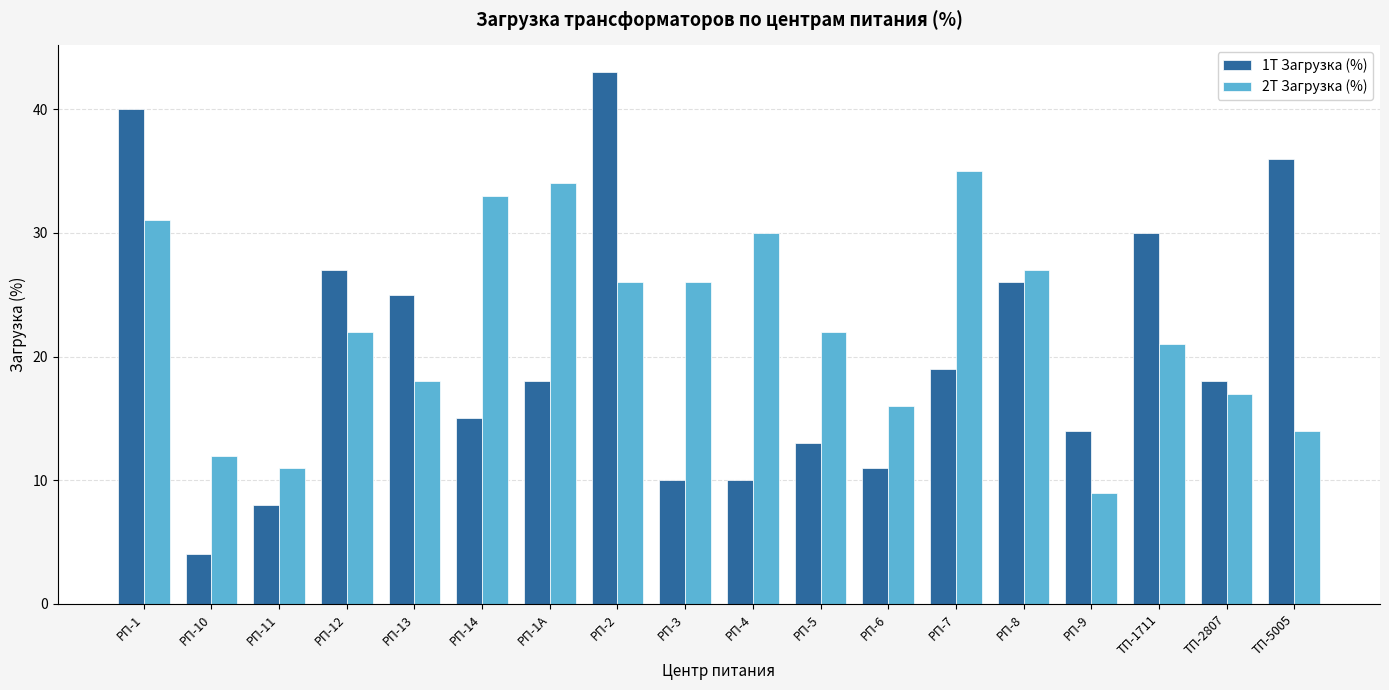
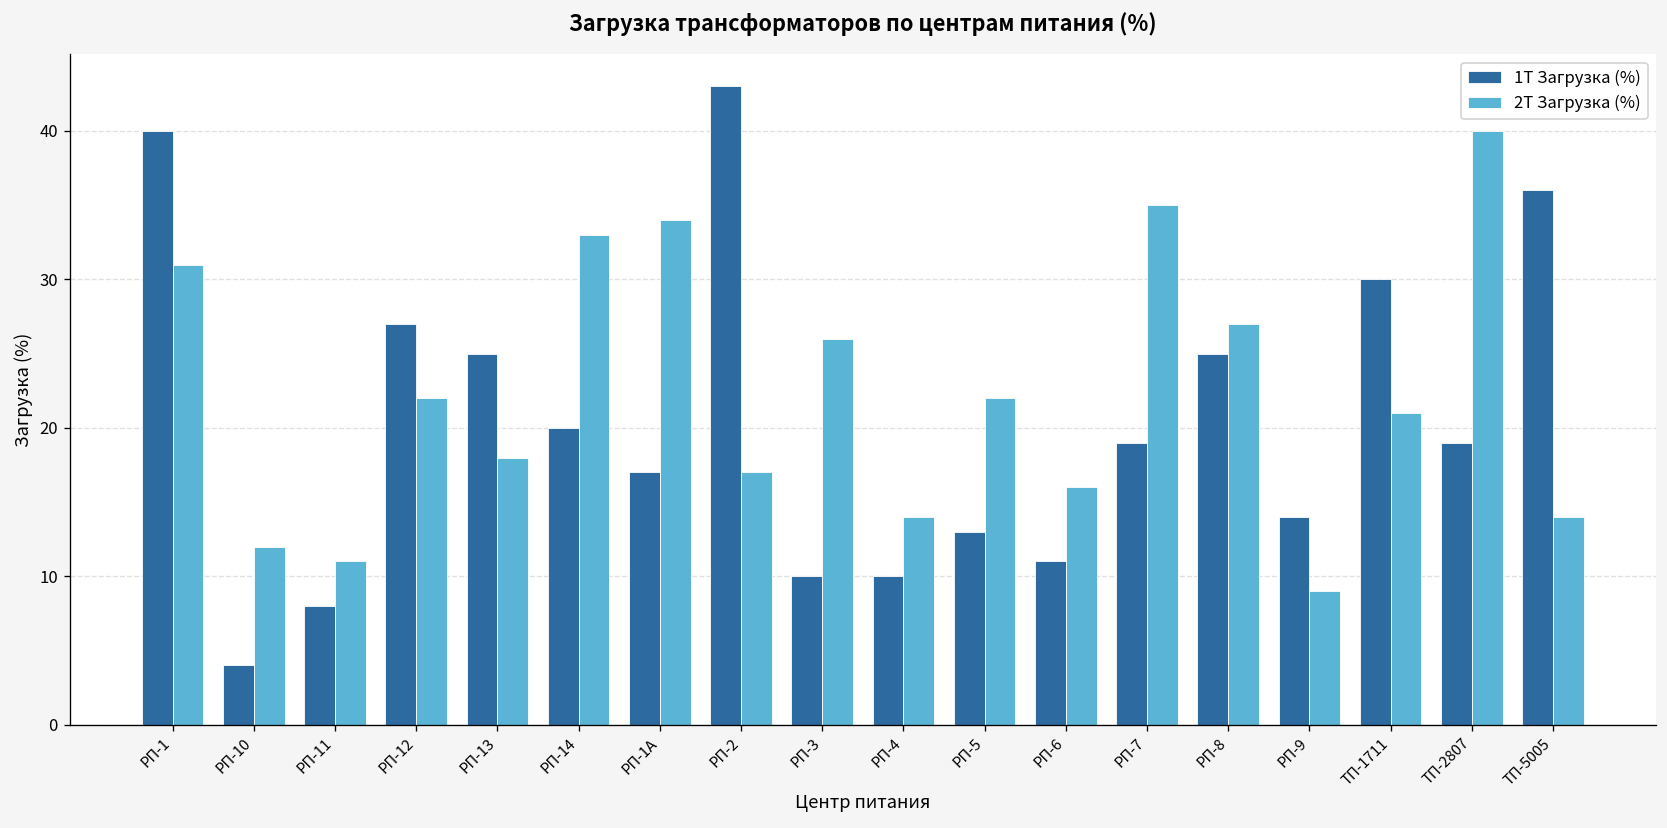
  {
    "1Т Загрузка (%)": {
      "РП-1": 40,
      "РП-10": 4,
      "РП-11": 8,
      "РП-12": 27,
      "РП-13": 25,
-     "РП-14": 15,
-     "РП-1А": 18,
+     "РП-14": 20,
+     "РП-1А": 17,
      "РП-2": 43,
      "РП-3": 10,
      "РП-4": 10,
      "РП-5": 13,
      "РП-6": 11,
      "РП-7": 19,
-     "РП-8": 26,
+     "РП-8": 25,
      "РП-9": 14,
      "ТП-1711": 30,
-     "ТП-2807": 18,
+     "ТП-2807": 19,
      "ТП-5005": 36
    },
    "2Т Загрузка (%)": {
      "РП-1": 31,
      "РП-10": 12,
      "РП-11": 11,
      "РП-12": 22,
      "РП-13": 18,
      "РП-14": 33,
      "РП-1А": 34,
-     "РП-2": 26,
+     "РП-2": 17,
      "РП-3": 26,
-     "РП-4": 30,
+     "РП-4": 14,
      "РП-5": 22,
      "РП-6": 16,
      "РП-7": 35,
      "РП-8": 27,
      "РП-9": 9,
      "ТП-1711": 21,
-     "ТП-2807": 17,
+     "ТП-2807": 40,
      "ТП-5005": 14
    }
  }
